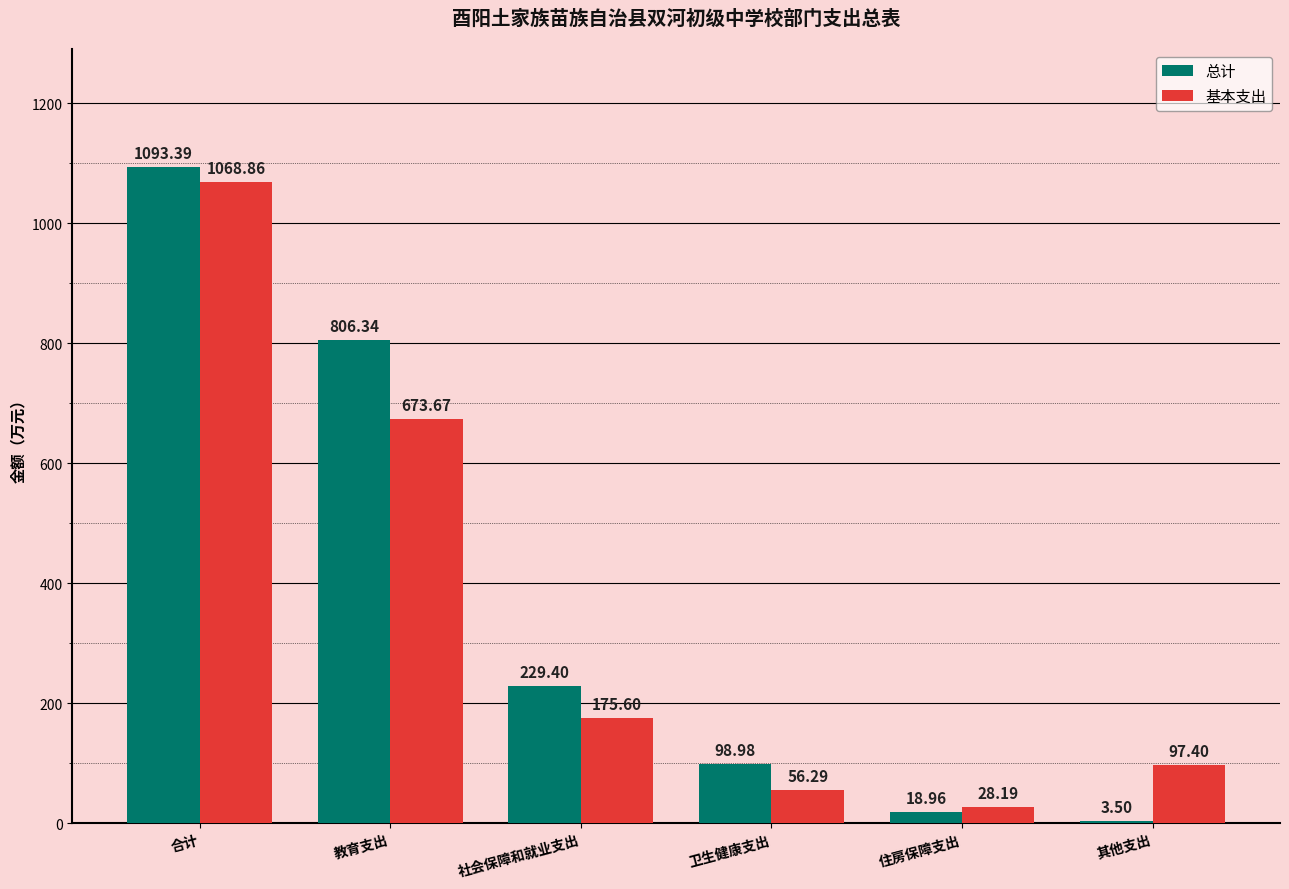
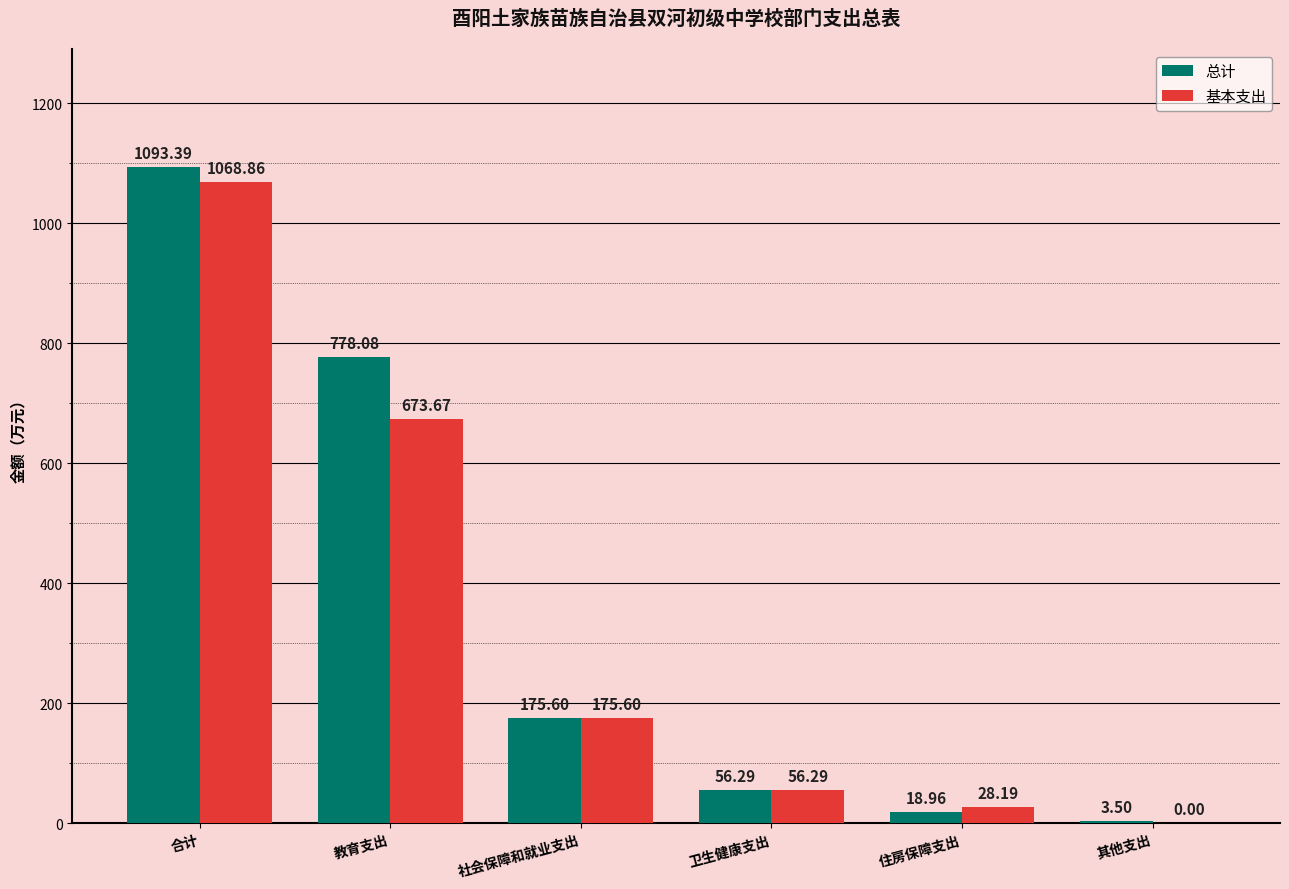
  {
    "总计": {
      "合计": 1093.39,
-     "教育支出": 806.34,
-     "社会保障和就业支出": 229.40,
-     "卫生健康支出": 98.98,
+     "教育支出": 778.08,
+     "社会保障和就业支出": 175.60,
+     "卫生健康支出": 56.29,
      "住房保障支出": 18.96,
      "其他支出": 3.50
    },
    "基本支出": {
      "合计": 1068.86,
      "教育支出": 673.67,
      "社会保障和就业支出": 175.60,
      "卫生健康支出": 56.29,
      "住房保障支出": 28.19,
-     "其他支出": 97.40
+     "其他支出": 0.00
    }
  }
